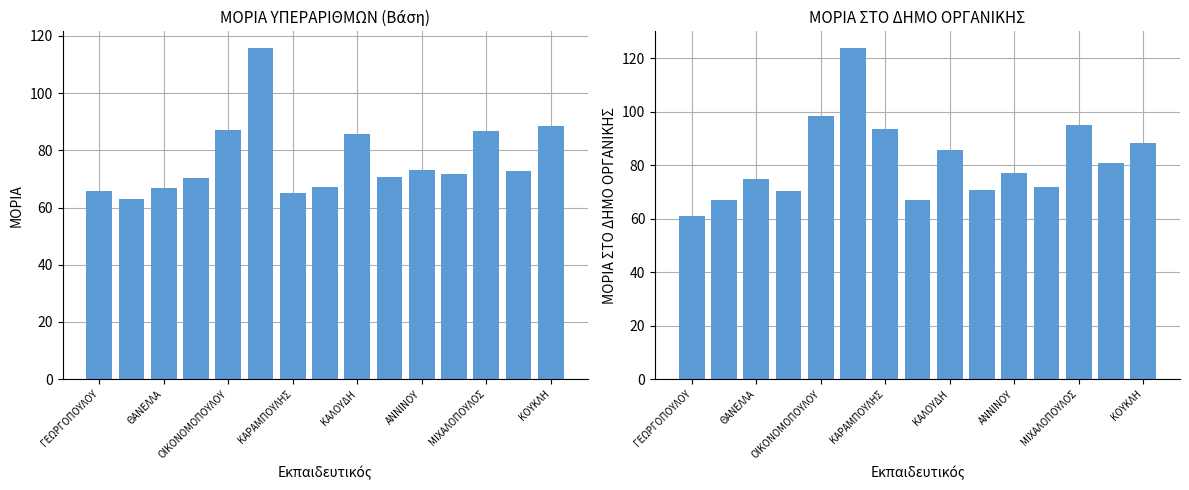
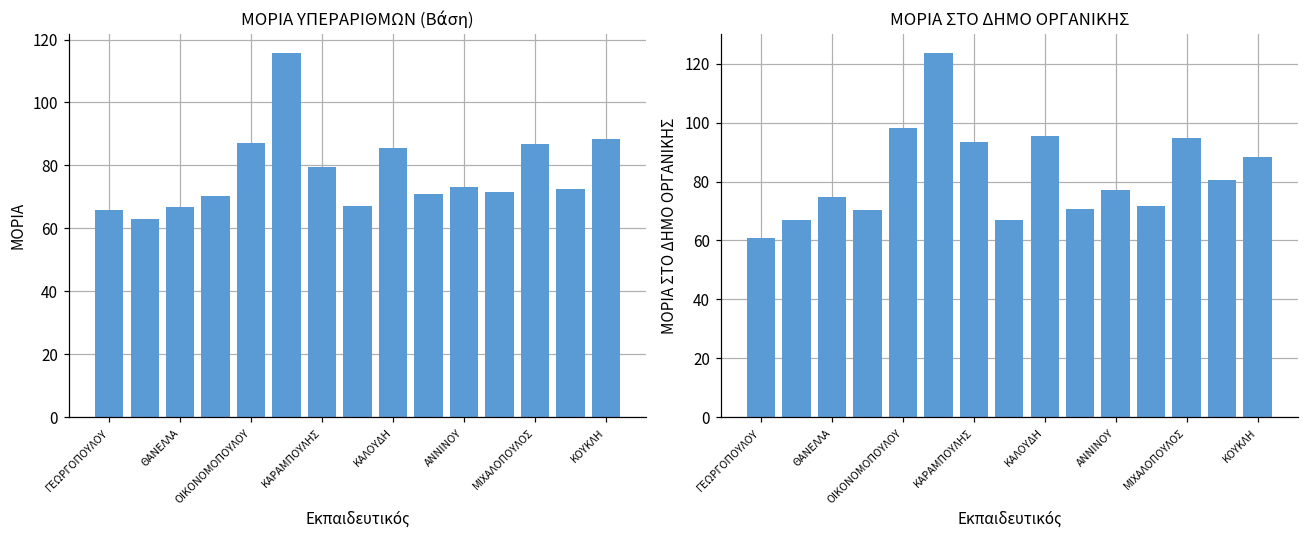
  {
    "ΜΟΡΙΑ ΥΠΕΡΑΡΙΘΜΩΝ (Βάση)": {
      "ΓΕΩΡΓΟΠΟΥΛΟΥ": 66,
      "ΘΑΝΕΛΛΑ": 67,
      "ΟΙΚΟΝΟΜΟΠΟΥΛΟΥ": 87,
-     "ΚΑΡΑΜΠΟΥΛΗΣ": 65,
+     "ΚΑΡΑΜΠΟΥΛΗΣ": 79,
      "ΚΑΛΟΥΔΗ": 86,
      "ΑΝΝΙΝΟΥ": 73,
      "ΜΙΧΑΛΟΠΟΥΛΟΣ": 87,
      "ΚΟΥΚΛΗ": 88
    },
    "ΜΟΡΙΑ ΣΤΟ ΔΗΜΟ ΟΡΓΑΝΙΚΗΣ": {
      "ΓΕΩΡΓΟΠΟΥΛΟΥ": 61,
      "ΘΑΝΕΛΛΑ": 75,
      "ΟΙΚΟΝΟΜΟΠΟΥΛΟΥ": 98,
      "ΚΑΡΑΜΠΟΥΛΗΣ": 93,
-     "ΚΑΛΟΥΔΗ": 86,
+     "ΚΑΛΟΥΔΗ": 95,
      "ΑΝΝΙΝΟΥ": 77,
      "ΜΙΧΑΛΟΠΟΥΛΟΣ": 95,
      "ΚΟΥΚΛΗ": 88
    }
  }
